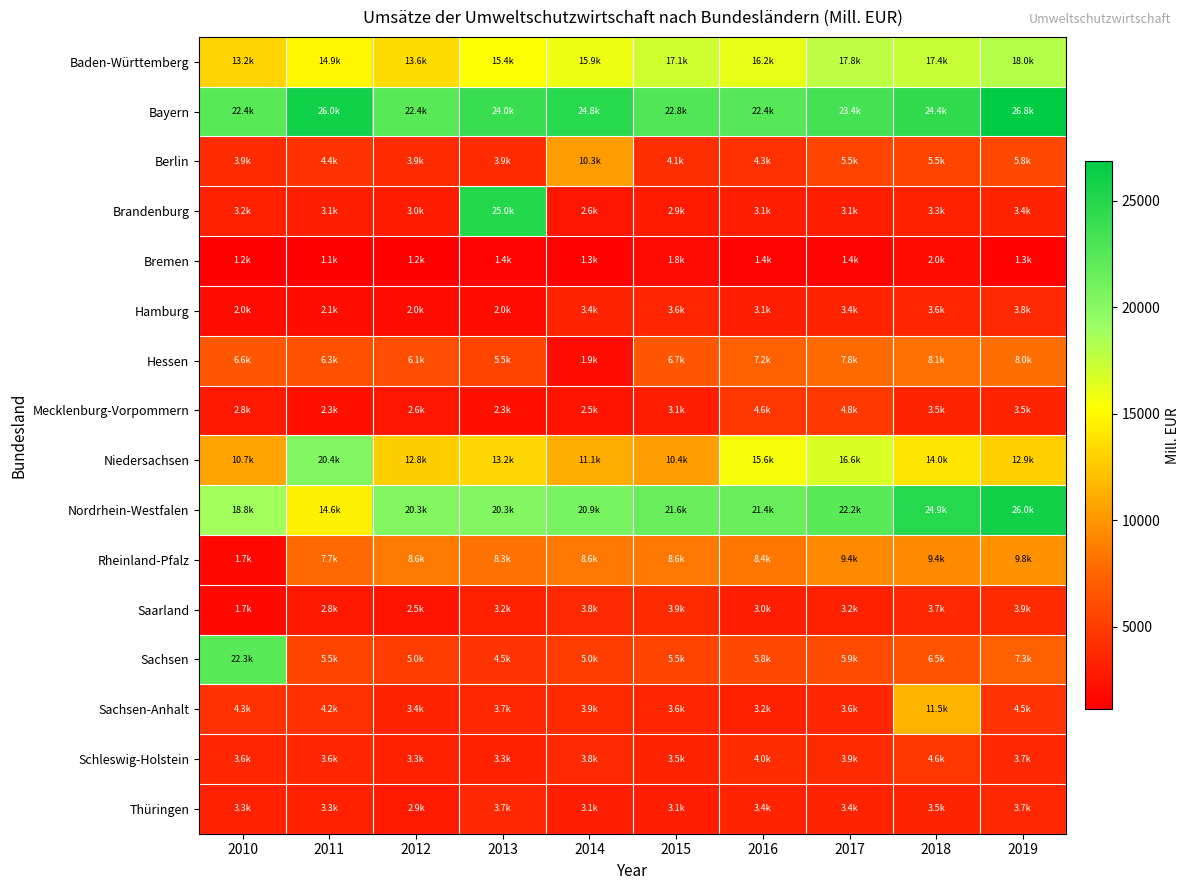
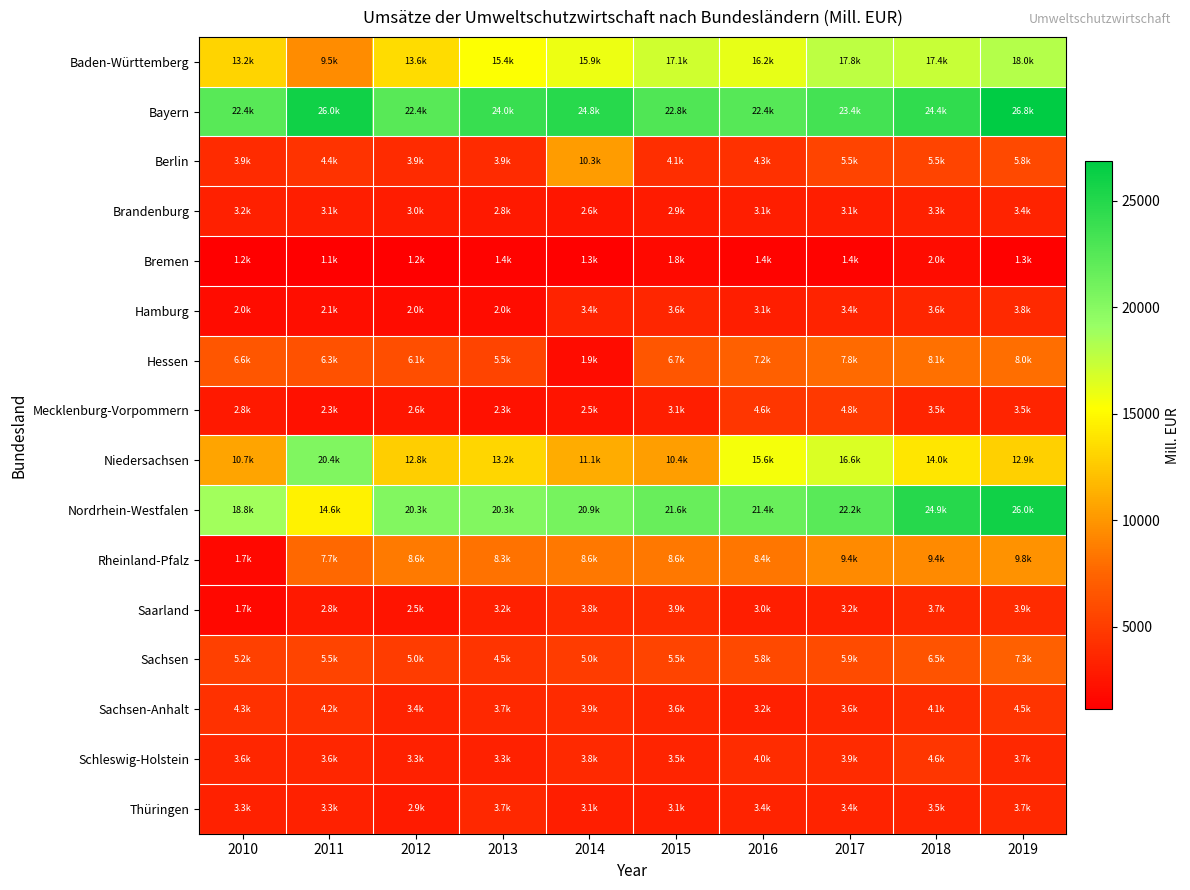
  {
    "Baden-Württemberg": {
      "2010": "13.2k",
-     "2011": "14.9k",
+     "2011": "9.5k",
      "2012": "13.6k",
      "2013": "15.4k",
      "2014": "15.9k",
      "2015": "17.1k",
      "2016": "16.2k",
      "2017": "17.8k",
      "2018": "17.4k",
      "2019": "18.0k"
    },
    "Bayern": {
      "2010": "22.4k",
      "2011": "26.0k",
      "2012": "22.4k",
      "2013": "24.0k",
      "2014": "24.8k",
      "2015": "22.8k",
      "2016": "22.4k",
      "2017": "23.4k",
      "2018": "24.4k",
      "2019": "26.8k"
    },
    "Berlin": {
      "2010": "3.9k",
      "2011": "4.4k",
      "2012": "3.9k",
      "2013": "3.9k",
      "2014": "10.3k",
      "2015": "4.1k",
      "2016": "4.3k",
      "2017": "5.5k",
      "2018": "5.5k",
      "2019": "5.8k"
    },
    "Brandenburg": {
      "2010": "3.2k",
      "2011": "3.1k",
      "2012": "3.0k",
-     "2013": "25.0k",
+     "2013": "2.8k",
      "2014": "2.6k",
      "2015": "2.9k",
      "2016": "3.1k",
      "2017": "3.1k",
      "2018": "3.3k",
      "2019": "3.4k"
    },
    "Bremen": {
      "2010": "1.2k",
      "2011": "1.1k",
      "2012": "1.2k",
      "2013": "1.4k",
      "2014": "1.3k",
      "2015": "1.8k",
      "2016": "1.4k",
      "2017": "1.4k",
      "2018": "2.0k",
      "2019": "1.3k"
    },
    "Hamburg": {
      "2010": "2.0k",
      "2011": "2.1k",
      "2012": "2.0k",
      "2013": "2.0k",
      "2014": "3.4k",
      "2015": "3.6k",
      "2016": "3.1k",
      "2017": "3.4k",
      "2018": "3.6k",
      "2019": "3.8k"
    },
    "Hessen": {
      "2010": "6.6k",
      "2011": "6.3k",
      "2012": "6.1k",
      "2013": "5.5k",
      "2014": "1.9k",
      "2015": "6.7k",
      "2016": "7.2k",
      "2017": "7.8k",
      "2018": "8.1k",
      "2019": "8.0k"
    },
    "Mecklenburg-Vorpommern": {
      "2010": "2.8k",
      "2011": "2.3k",
      "2012": "2.6k",
      "2013": "2.3k",
      "2014": "2.5k",
      "2015": "3.1k",
      "2016": "4.6k",
      "2017": "4.8k",
      "2018": "3.5k",
      "2019": "3.5k"
    },
    "Niedersachsen": {
      "2010": "10.7k",
      "2011": "20.4k",
      "2012": "12.8k",
      "2013": "13.2k",
      "2014": "11.1k",
      "2015": "10.4k",
      "2016": "15.6k",
      "2017": "16.6k",
      "2018": "14.0k",
      "2019": "12.9k"
    },
    "Nordrhein-Westfalen": {
      "2010": "18.8k",
      "2011": "14.6k",
      "2012": "20.3k",
      "2013": "20.3k",
      "2014": "20.9k",
      "2015": "21.6k",
      "2016": "21.4k",
      "2017": "22.2k",
      "2018": "24.9k",
      "2019": "26.0k"
    },
    "Rheinland-Pfalz": {
      "2010": "1.7k",
      "2011": "7.7k",
      "2012": "8.6k",
      "2013": "8.3k",
      "2014": "8.6k",
      "2015": "8.6k",
      "2016": "8.4k",
      "2017": "9.4k",
      "2018": "9.4k",
      "2019": "9.8k"
    },
    "Saarland": {
      "2010": "1.7k",
      "2011": "2.8k",
      "2012": "2.5k",
      "2013": "3.2k",
      "2014": "3.8k",
      "2015": "3.9k",
      "2016": "3.0k",
      "2017": "3.2k",
      "2018": "3.7k",
      "2019": "3.9k"
    },
    "Sachsen": {
-     "2010": "22.3k",
+     "2010": "5.2k",
      "2011": "5.5k",
      "2012": "5.0k",
      "2013": "4.5k",
      "2014": "5.0k",
      "2015": "5.5k",
      "2016": "5.8k",
      "2017": "5.9k",
      "2018": "6.5k",
      "2019": "7.3k"
    },
    "Sachsen-Anhalt": {
      "2010": "4.3k",
      "2011": "4.2k",
      "2012": "3.4k",
      "2013": "3.7k",
      "2014": "3.9k",
      "2015": "3.6k",
      "2016": "3.2k",
      "2017": "3.6k",
-     "2018": "11.5k",
+     "2018": "4.1k",
      "2019": "4.5k"
    },
    "Schleswig-Holstein": {
      "2010": "3.6k",
      "2011": "3.6k",
      "2012": "3.3k",
      "2013": "3.3k",
      "2014": "3.8k",
      "2015": "3.5k",
      "2016": "4.0k",
      "2017": "3.9k",
      "2018": "4.6k",
      "2019": "3.7k"
    },
    "Thüringen": {
      "2010": "3.3k",
      "2011": "3.3k",
      "2012": "2.9k",
      "2013": "3.7k",
      "2014": "3.1k",
      "2015": "3.1k",
      "2016": "3.4k",
      "2017": "3.4k",
      "2018": "3.5k",
      "2019": "3.7k"
    }
  }
